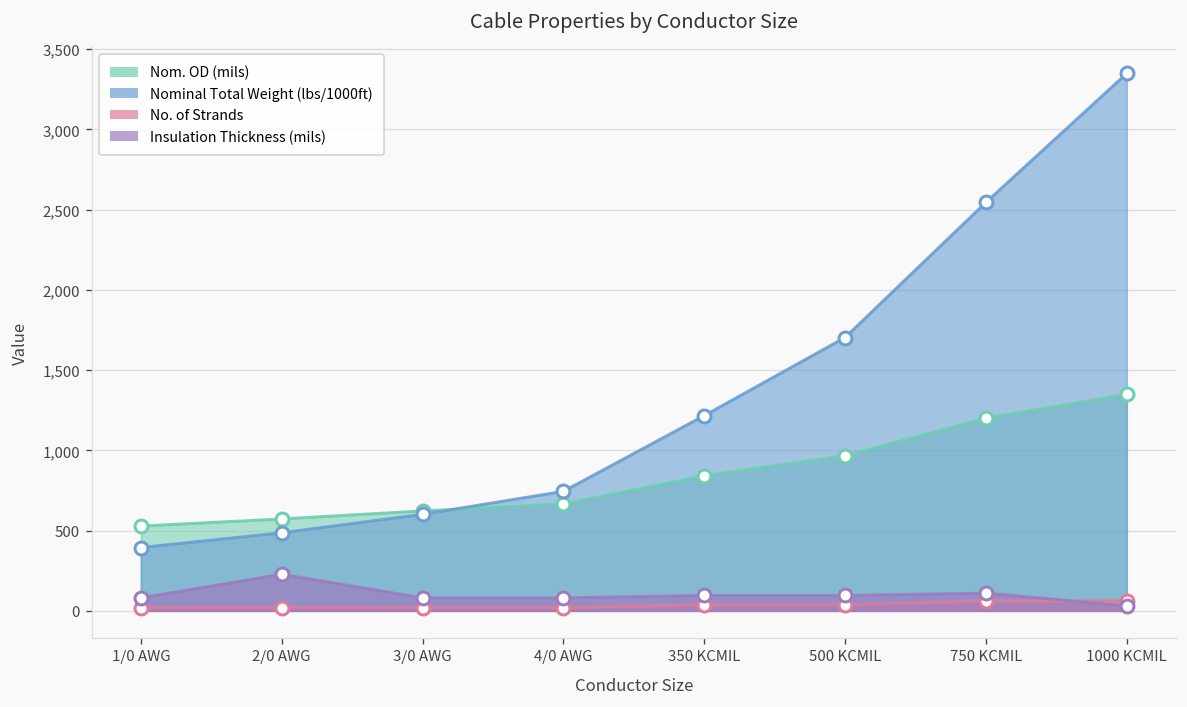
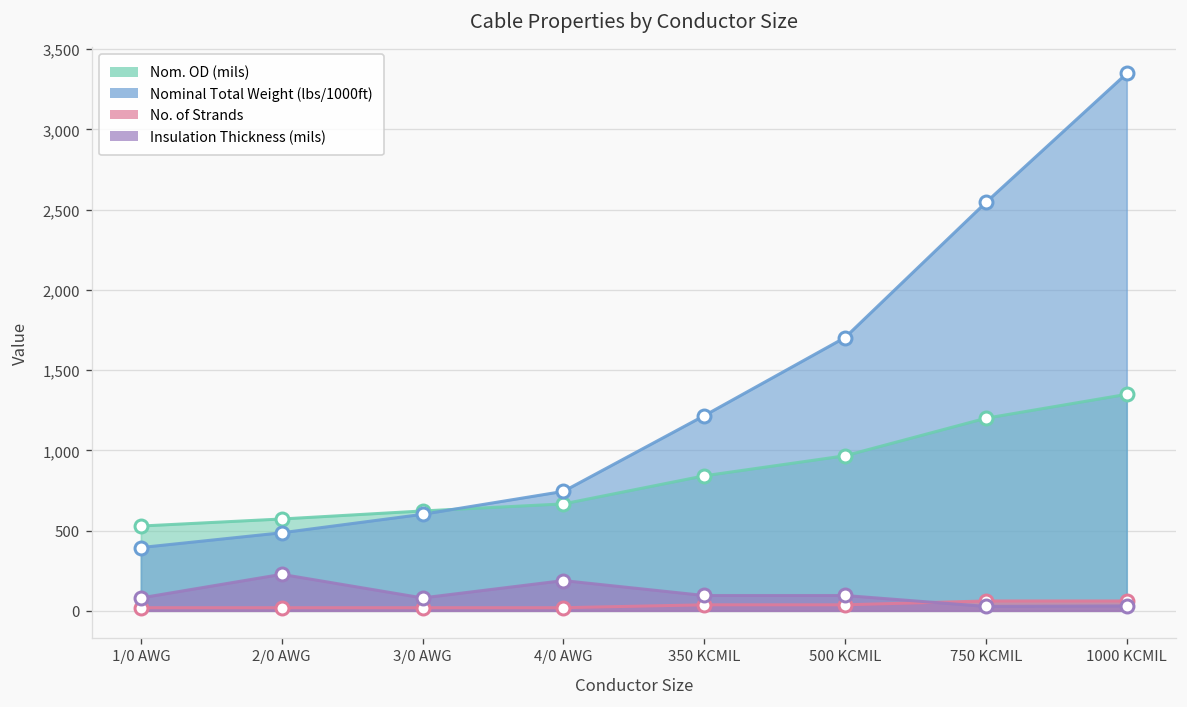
  {
    "No. of Strands": {
      "1/0 AWG": 20,
      "2/0 AWG": 20,
      "3/0 AWG": 20,
      "4/0 AWG": 20,
      "350 KCMIL": 40,
      "500 KCMIL": 40,
      "750 KCMIL": 60,
      "1000 KCMIL": 60
    },
    "Insulation Thickness (mils)": {
      "1/0 AWG": 80,
      "2/0 AWG": 230,
      "3/0 AWG": 80,
-     "4/0 AWG": 80,
+     "4/0 AWG": 190,
      "350 KCMIL": 100,
      "500 KCMIL": 100,
-     "750 KCMIL": 110,
+     "750 KCMIL": 30,
      "1000 KCMIL": 30
    }
  }
